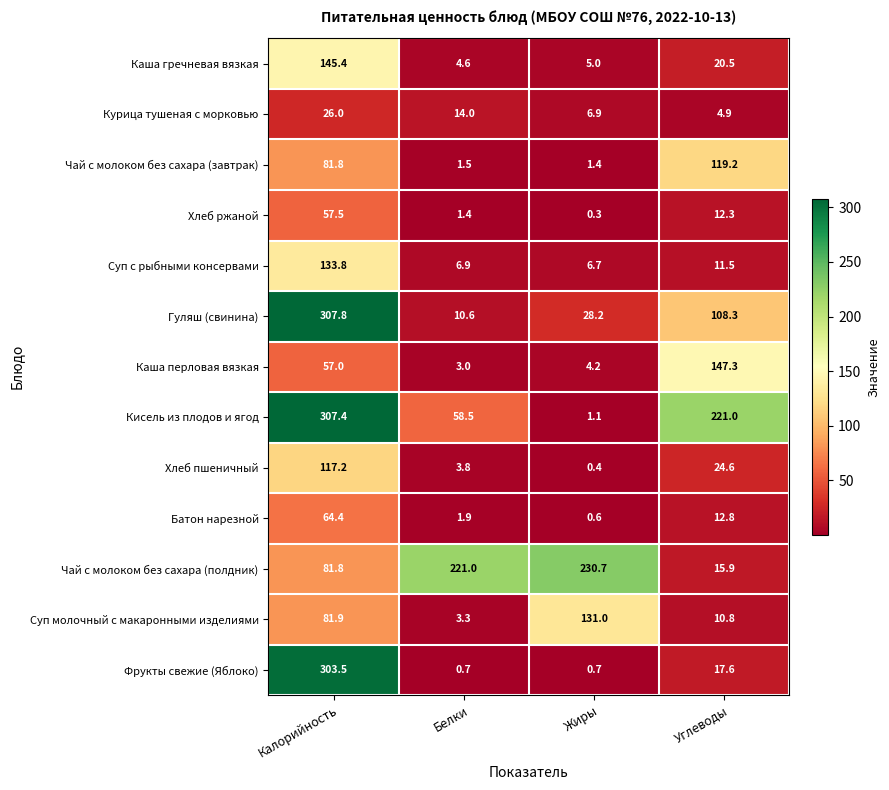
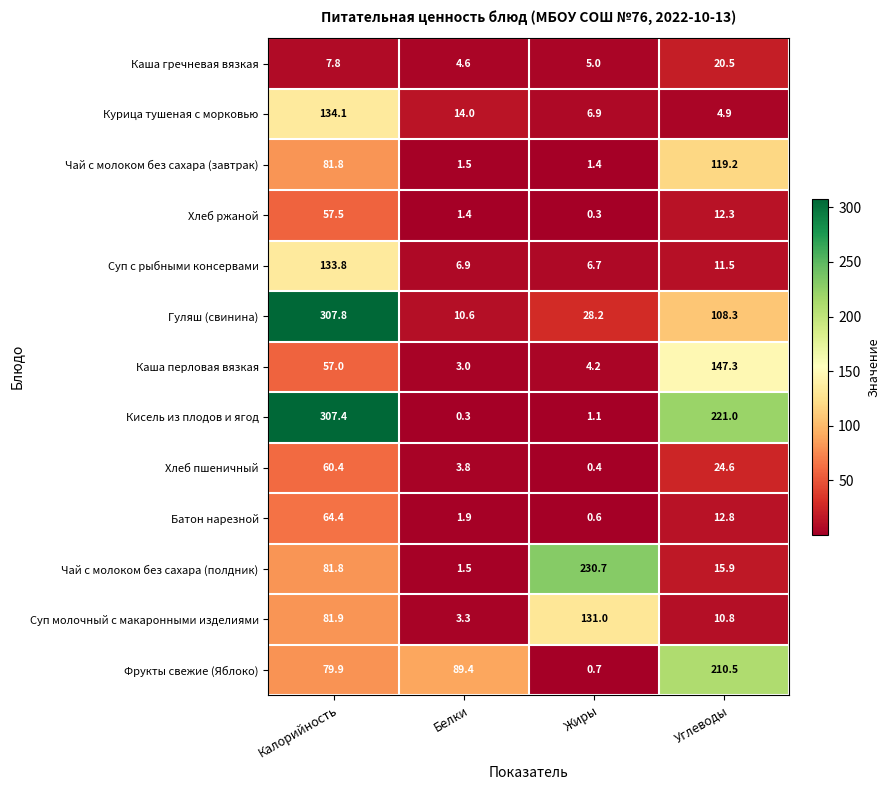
  {
    "Каша гречневая вязкая": {
-     "Калорийность": 145.4,
+     "Калорийность": 7.8,
      "Белки": 4.6,
      "Жиры": 5.0,
      "Углеводы": 20.5
    },
    "Курица тушеная с морковью": {
-     "Калорийность": 26.0,
+     "Калорийность": 134.1,
      "Белки": 14.0,
      "Жиры": 6.9,
      "Углеводы": 4.9
    },
    "Чай с молоком без сахара (завтрак)": {
      "Калорийность": 81.8,
      "Белки": 1.5,
      "Жиры": 1.4,
      "Углеводы": 119.2
    },
    "Хлеб ржаной": {
      "Калорийность": 57.5,
      "Белки": 1.4,
      "Жиры": 0.3,
      "Углеводы": 12.3
    },
    "Суп с рыбными консервами": {
      "Калорийность": 133.8,
      "Белки": 6.9,
      "Жиры": 6.7,
      "Углеводы": 11.5
    },
    "Гуляш (свинина)": {
      "Калорийность": 307.8,
      "Белки": 10.6,
      "Жиры": 28.2,
      "Углеводы": 108.3
    },
    "Каша перловая вязкая": {
      "Калорийность": 57.0,
      "Белки": 3.0,
      "Жиры": 4.2,
      "Углеводы": 147.3
    },
    "Кисель из плодов и ягод": {
      "Калорийность": 307.4,
-     "Белки": 58.5,
+     "Белки": 0.3,
      "Жиры": 1.1,
      "Углеводы": 221.0
    },
    "Хлеб пшеничный": {
-     "Калорийность": 117.2,
+     "Калорийность": 60.4,
      "Белки": 3.8,
      "Жиры": 0.4,
      "Углеводы": 24.6
    },
    "Батон нарезной": {
      "Калорийность": 64.4,
      "Белки": 1.9,
      "Жиры": 0.6,
      "Углеводы": 12.8
    },
    "Чай с молоком без сахара (полдник)": {
      "Калорийность": 81.8,
-     "Белки": 221.0,
+     "Белки": 1.5,
      "Жиры": 230.7,
      "Углеводы": 15.9
    },
    "Суп молочный с макаронными изделиями": {
      "Калорийность": 81.9,
      "Белки": 3.3,
      "Жиры": 131.0,
      "Углеводы": 10.8
    },
    "Фрукты свежие (Яблоко)": {
-     "Калорийность": 303.5,
-     "Белки": 0.7,
+     "Калорийность": 79.9,
+     "Белки": 89.4,
      "Жиры": 0.7,
-     "Углеводы": 17.6
+     "Углеводы": 210.5
    }
  }
